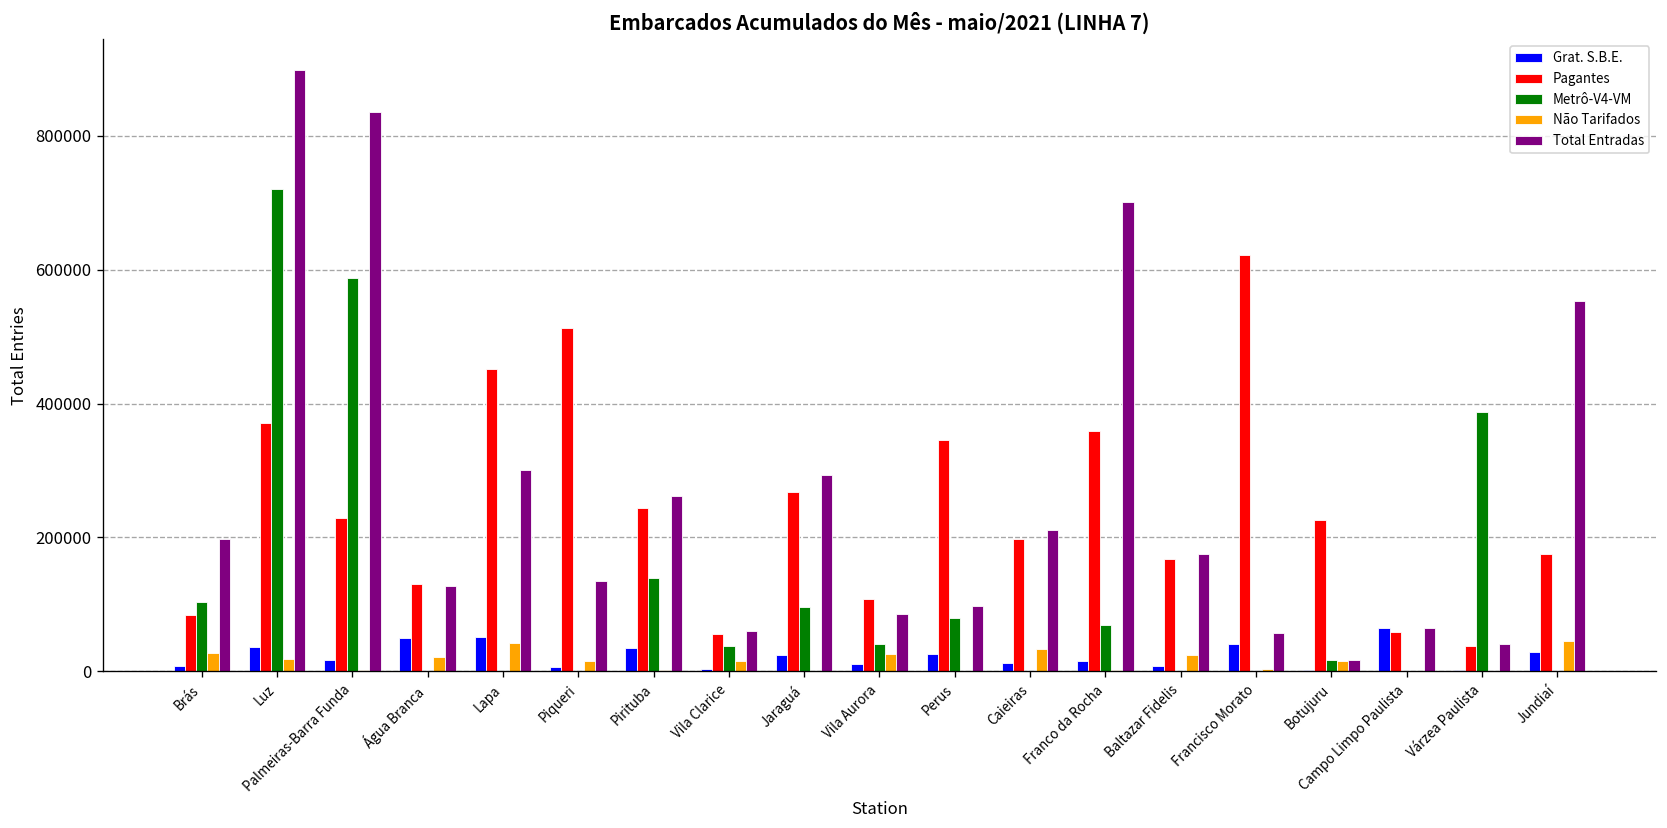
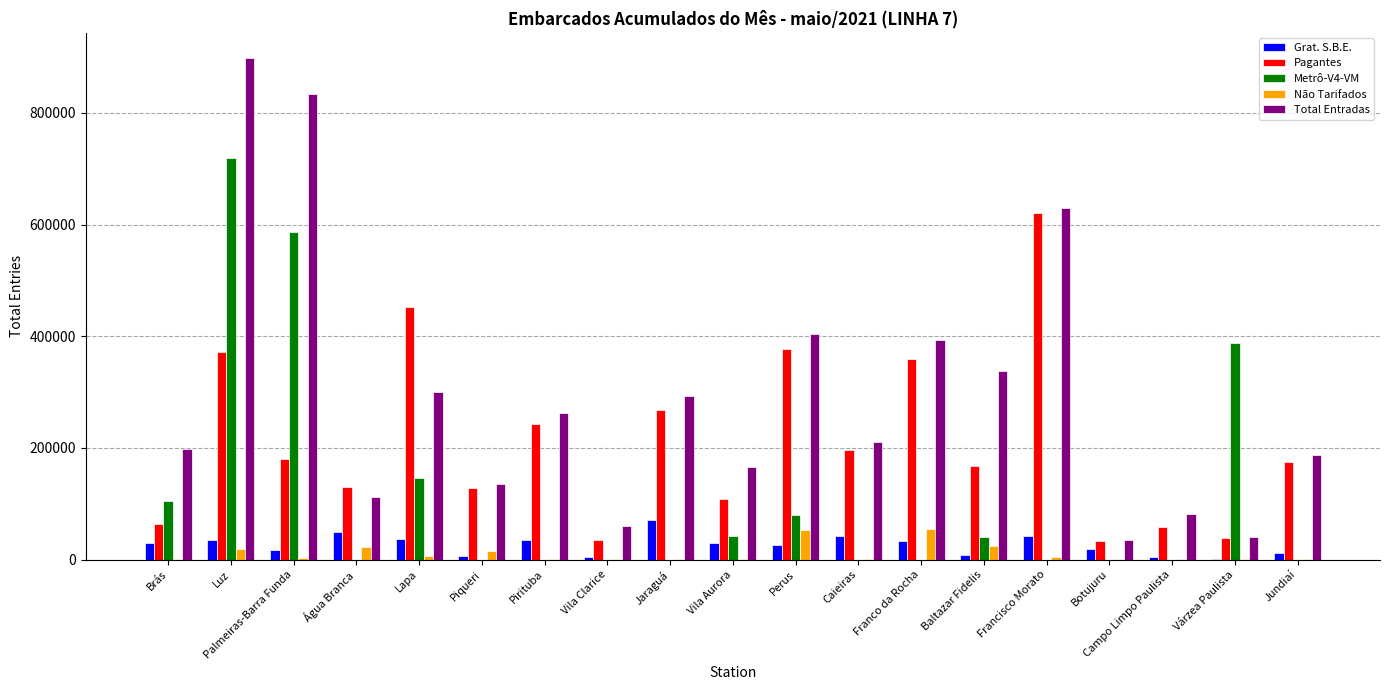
  {
    "Grat. S.B.E.": {
-     "Brás": 10000,
+     "Brás": 30000,
      "Luz": 40000,
      "Palmeiras-Barra Funda": 20000,
      "Água Branca": 50000,
-     "Lapa": 50000,
+     "Lapa": 40000,
      "Piqueri": 10000,
      "Pirituba": 30000,
-     "Jaraguá": 20000,
-     "Vila Aurora": 10000,
+     "Jaraguá": 70000,
+     "Vila Aurora": 30000,
      "Perus": 30000,
-     "Caieiras": 10000,
-     "Franco da Rocha": 20000,
+     "Caieiras": 40000,
+     "Franco da Rocha": 30000,
      "Baltazar Fidelis": 10000,
      "Francisco Morato": 40000,
-     "Botujuru": 0,
-     "Campo Limpo Paulista": 60000,
-     "Jundiaí": 30000
+     "Botujuru": 20000,
+     "Campo Limpo Paulista": 10000,
+     "Jundiaí": 10000
    },
    "Pagantes": {
-     "Brás": 80000,
+     "Brás": 60000,
      "Luz": 370000,
-     "Palmeiras-Barra Funda": 230000,
+     "Palmeiras-Barra Funda": 180000,
      "Água Branca": 130000,
      "Lapa": 450000,
-     "Piqueri": 510000,
+     "Piqueri": 130000,
      "Pirituba": 240000,
-     "Vila Clarice": 60000,
+     "Vila Clarice": 40000,
      "Jaraguá": 270000,
      "Vila Aurora": 110000,
-     "Perus": 350000,
+     "Perus": 380000,
      "Caieiras": 200000,
      "Franco da Rocha": 360000,
      "Baltazar Fidelis": 170000,
      "Francisco Morato": 620000,
-     "Botujuru": 230000,
+     "Botujuru": 30000,
      "Campo Limpo Paulista": 60000,
      "Várzea Paulista": 40000,
      "Jundiaí": 170000
    },
    "Metrô-V4-VM": {
      "Brás": 100000,
      "Luz": 720000,
      "Palmeiras-Barra Funda": 590000,
      "Água Branca": 0,
-     "Lapa": 0,
+     "Lapa": 150000,
      "Piqueri": 0,
-     "Pirituba": 140000,
-     "Vila Clarice": 40000,
-     "Jaraguá": 100000,
+     "Pirituba": 0,
+     "Vila Clarice": 0,
+     "Jaraguá": 0,
      "Vila Aurora": 40000,
      "Perus": 80000,
      "Caieiras": 0,
-     "Franco da Rocha": 70000,
-     "Baltazar Fidelis": 0,
+     "Franco da Rocha": 0,
+     "Baltazar Fidelis": 40000,
      "Francisco Morato": 0,
-     "Botujuru": 20000,
+     "Botujuru": 0,
      "Campo Limpo Paulista": 0,
      "Várzea Paulista": 390000,
      "Jundiaí": 0
    },
    "Não Tarifados": {
-     "Brás": 30000,
+     "Brás": 0,
      "Luz": 20000,
      "Água Branca": 20000,
-     "Lapa": 40000,
+     "Lapa": 10000,
      "Piqueri": 20000,
-     "Vila Clarice": 20000,
-     "Vila Aurora": 30000,
-     "Perus": 0,
-     "Caieiras": 30000,
-     "Franco da Rocha": 0,
+     "Vila Clarice": 0,
+     "Vila Aurora": 0,
+     "Perus": 50000,
+     "Caieiras": 0,
+     "Franco da Rocha": 50000,
      "Baltazar Fidelis": 20000,
-     "Botujuru": 20000,
-     "Jundiaí": 50000
+     "Botujuru": 0,
+     "Jundiaí": 0
    },
    "Total Entradas": {
      "Brás": 200000,
      "Luz": 900000,
      "Palmeiras-Barra Funda": 830000,
-     "Água Branca": 130000,
+     "Água Branca": 110000,
      "Lapa": 300000,
      "Piqueri": 130000,
      "Pirituba": 260000,
      "Vila Clarice": 60000,
      "Jaraguá": 290000,
-     "Vila Aurora": 90000,
-     "Perus": 100000,
+     "Vila Aurora": 170000,
+     "Perus": 400000,
      "Caieiras": 210000,
-     "Franco da Rocha": 700000,
-     "Baltazar Fidelis": 180000,
-     "Francisco Morato": 60000,
-     "Botujuru": 20000,
-     "Campo Limpo Paulista": 70000,
+     "Franco da Rocha": 390000,
+     "Baltazar Fidelis": 340000,
+     "Francisco Morato": 630000,
+     "Botujuru": 30000,
+     "Campo Limpo Paulista": 80000,
      "Várzea Paulista": 40000,
-     "Jundiaí": 550000
+     "Jundiaí": 190000
    }
  }
